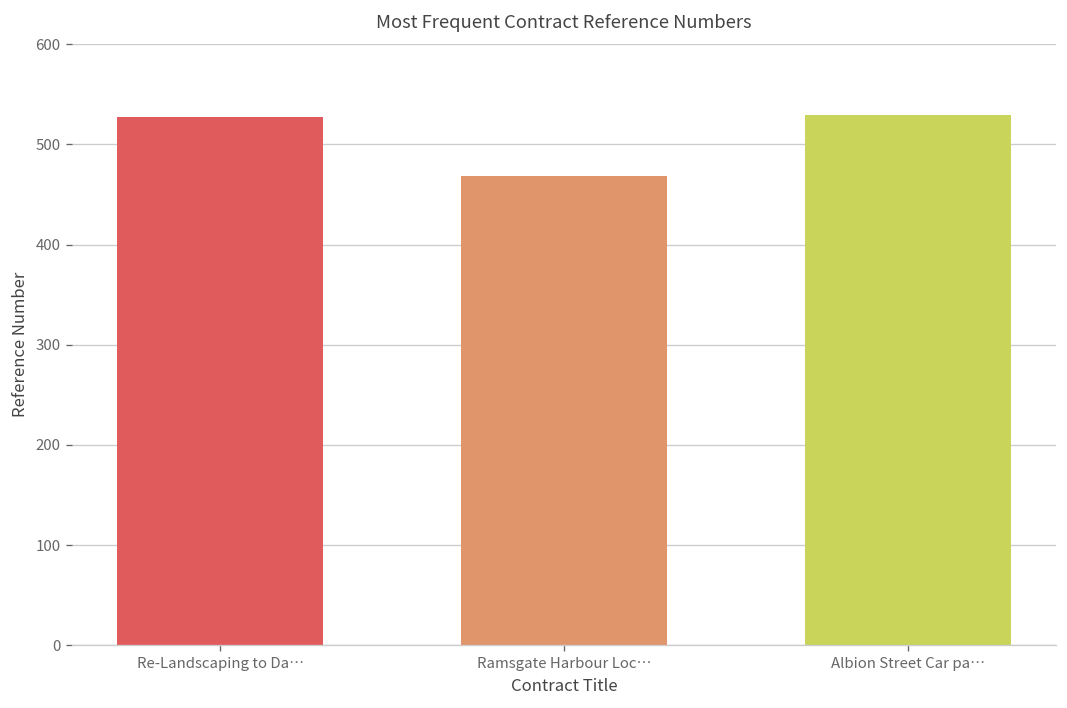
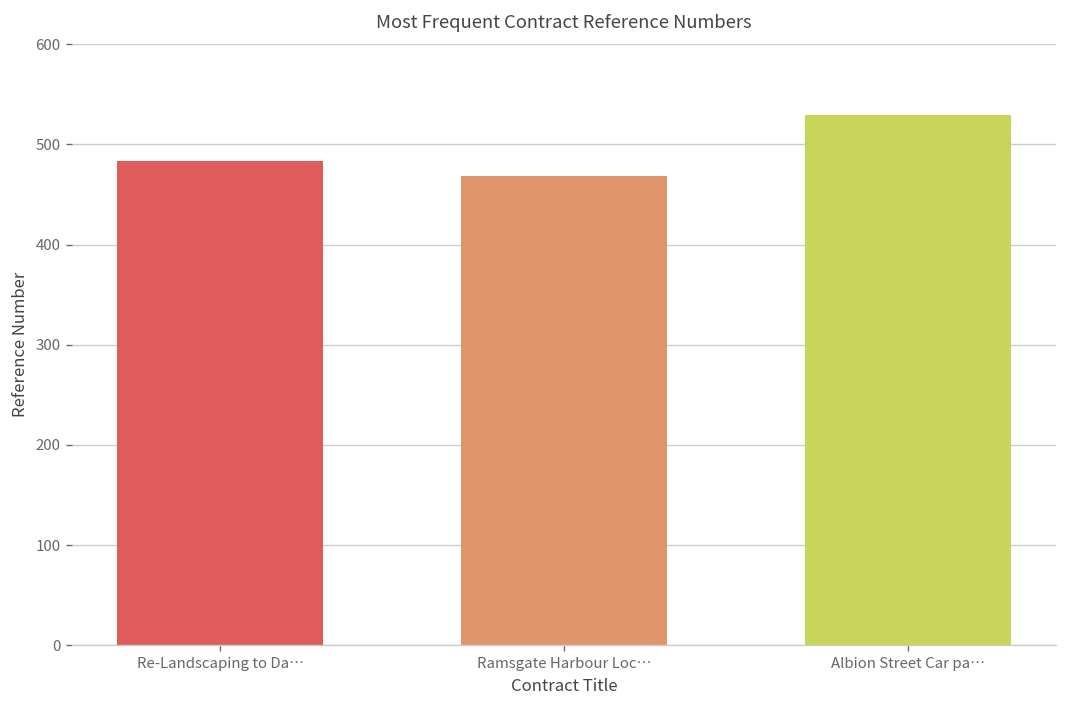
  {
-   "Re-Landscaping to Da…": 530,
+   "Re-Landscaping to Da…": 480,
    "Ramsgate Harbour Loc…": 470,
    "Albion Street Car pa…": 530
  }
